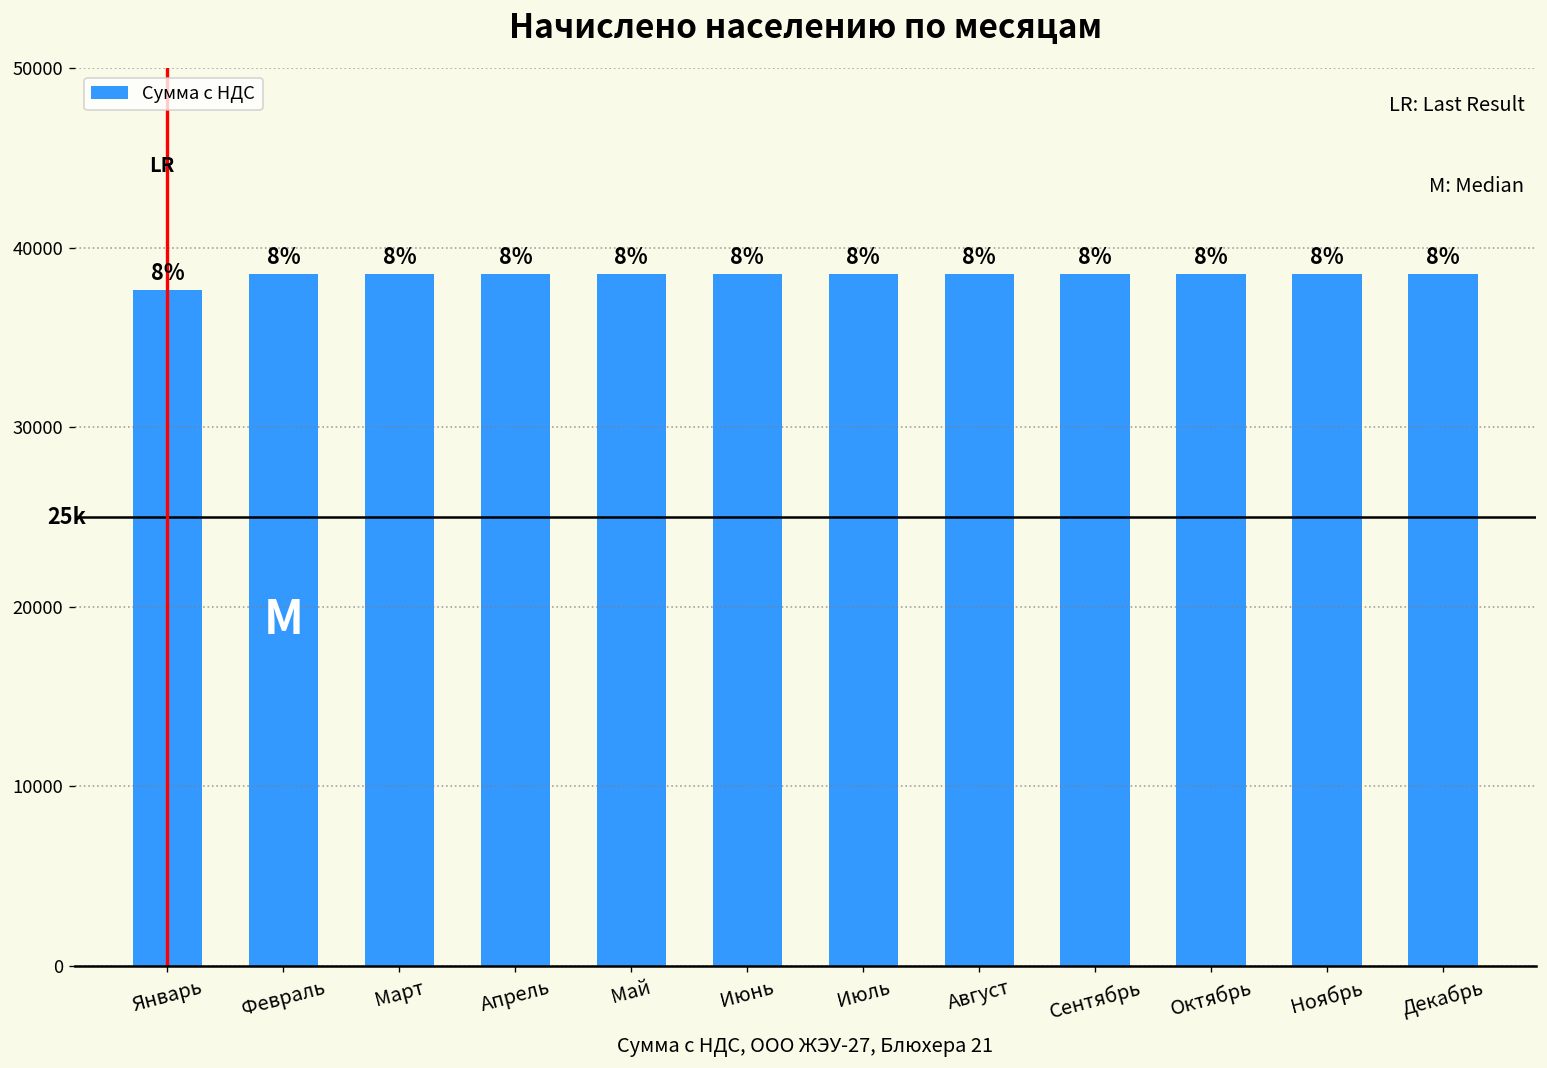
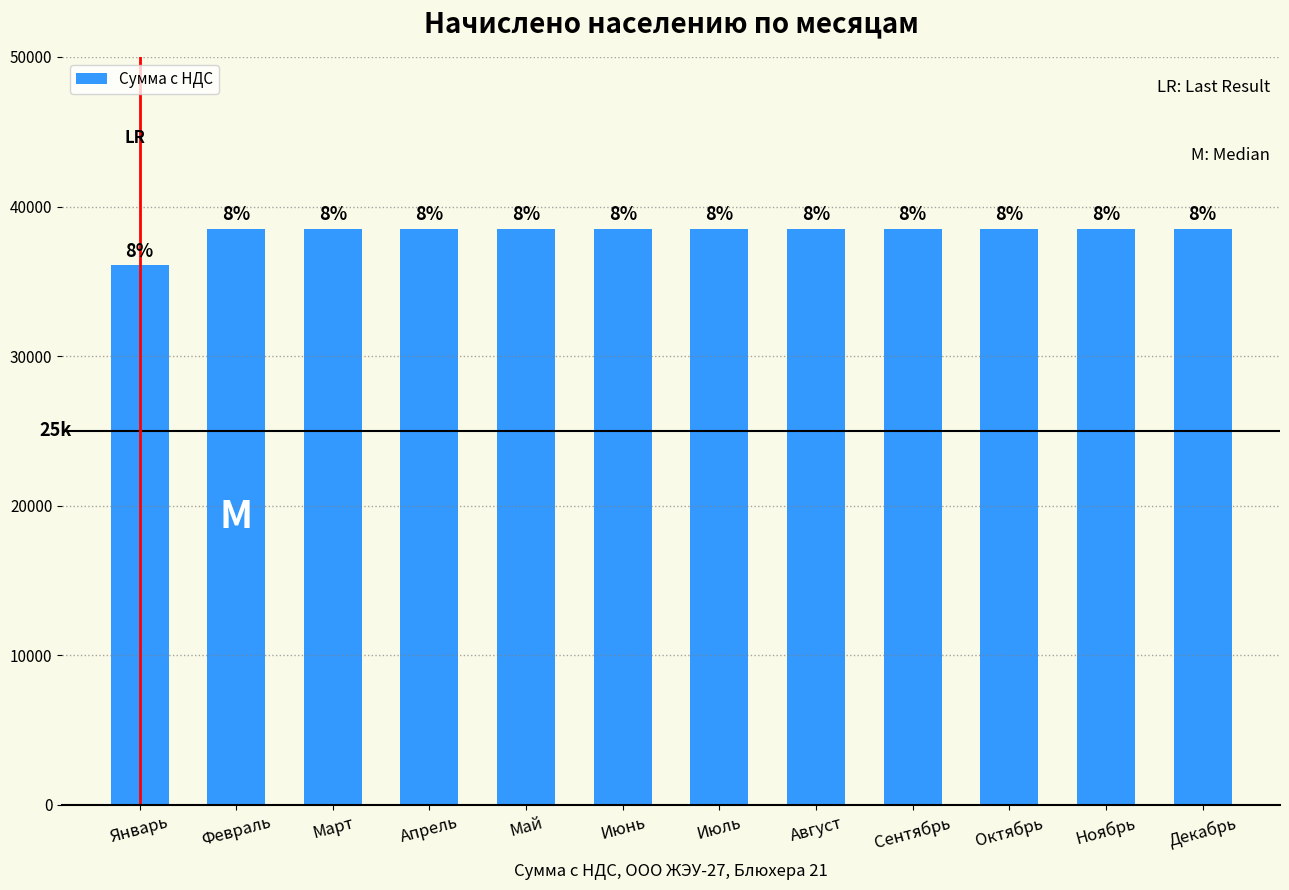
  {
-   "Январь": 37700
+   "Январь": 36100
  }
